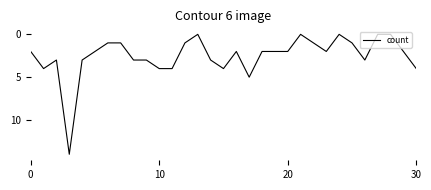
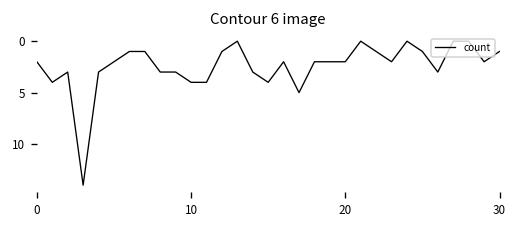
  {
    "0": 2,
    "10": 4,
    "20": 2,
-   "30": 4
+   "30": 1
  }
